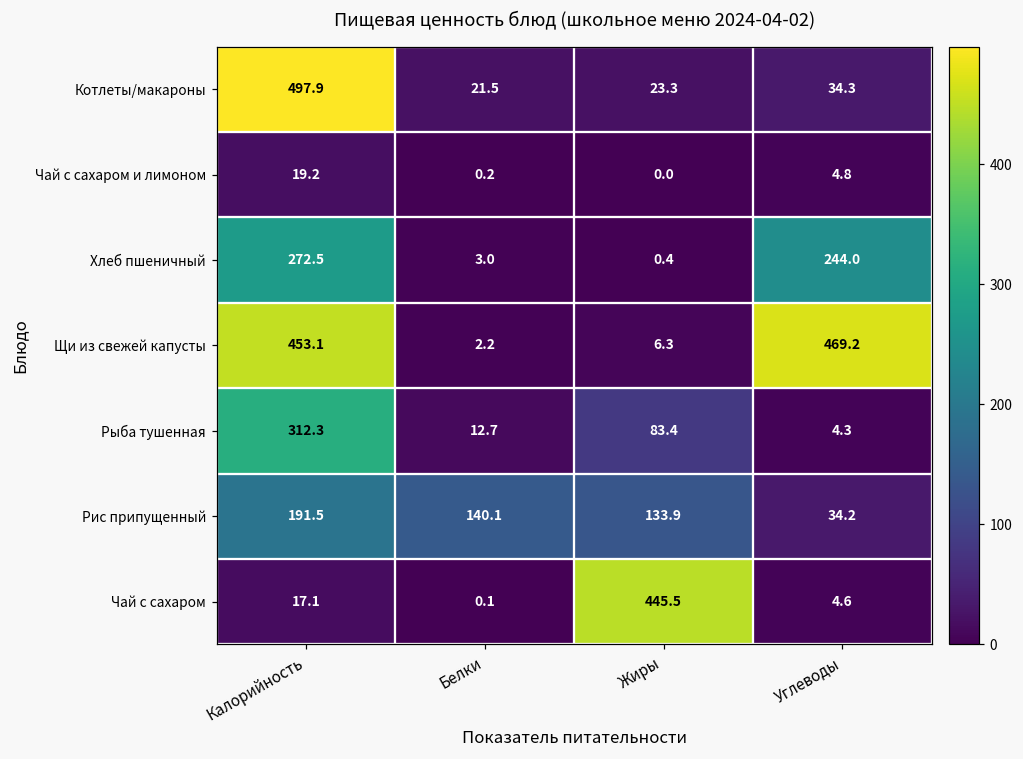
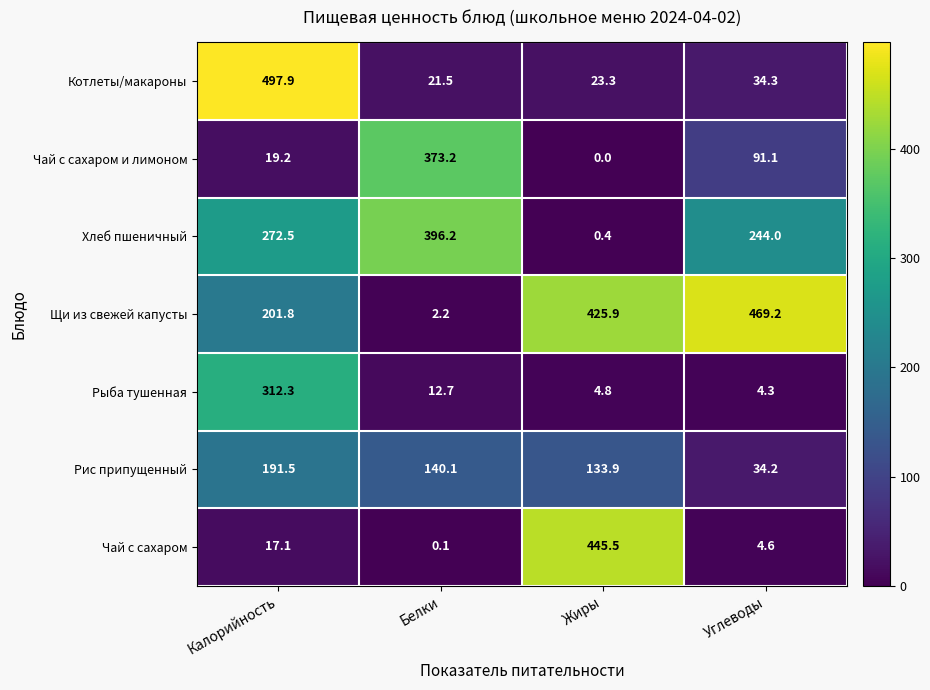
  {
    "Котлеты/макароны": {
      "Калорийность": 497.9,
      "Белки": 21.5,
      "Жиры": 23.3,
      "Углеводы": 34.3
    },
    "Чай с сахаром и лимоном": {
      "Калорийность": 19.2,
-     "Белки": 0.2,
+     "Белки": 373.2,
      "Жиры": 0.0,
-     "Углеводы": 4.8
+     "Углеводы": 91.1
    },
    "Хлеб пшеничный": {
      "Калорийность": 272.5,
-     "Белки": 3.0,
+     "Белки": 396.2,
      "Жиры": 0.4,
      "Углеводы": 244.0
    },
    "Щи из свежей капусты": {
-     "Калорийность": 453.1,
+     "Калорийность": 201.8,
      "Белки": 2.2,
-     "Жиры": 6.3,
+     "Жиры": 425.9,
      "Углеводы": 469.2
    },
    "Рыба тушенная": {
      "Калорийность": 312.3,
      "Белки": 12.7,
-     "Жиры": 83.4,
+     "Жиры": 4.8,
      "Углеводы": 4.3
    },
    "Рис припущенный": {
      "Калорийность": 191.5,
      "Белки": 140.1,
      "Жиры": 133.9,
      "Углеводы": 34.2
    },
    "Чай с сахаром": {
      "Калорийность": 17.1,
      "Белки": 0.1,
      "Жиры": 445.5,
      "Углеводы": 4.6
    }
  }
